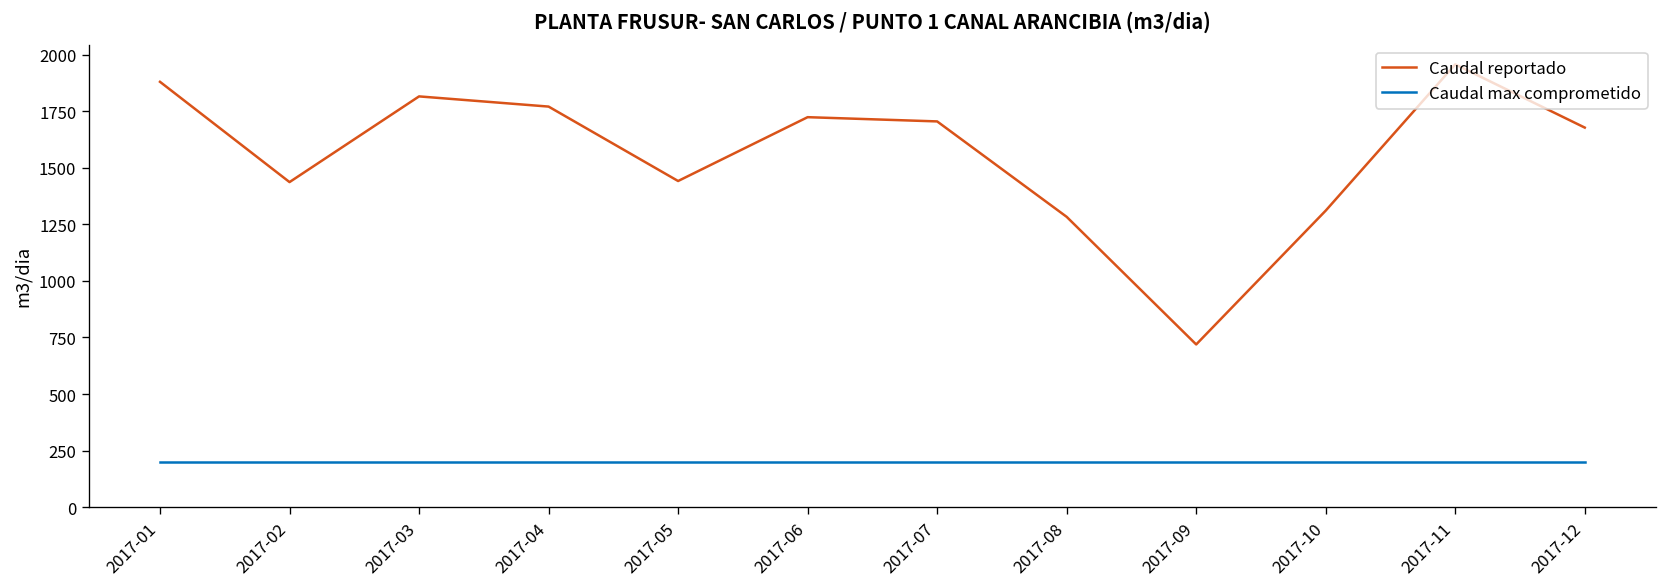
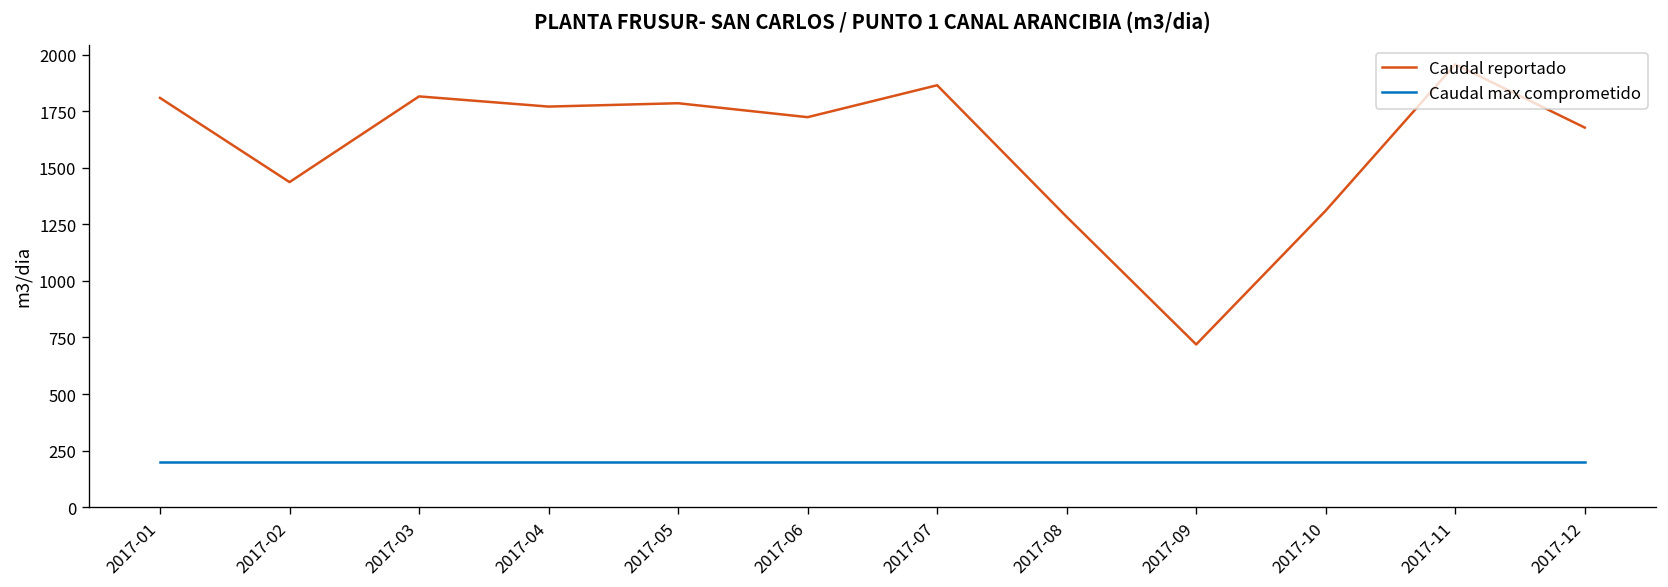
  {
    "Caudal reportado": {
-     "2017-01": 1880,
+     "2017-01": 1810,
      "2017-02": 1440,
      "2017-03": 1820,
      "2017-04": 1770,
-     "2017-05": 1440,
+     "2017-05": 1780,
      "2017-06": 1720,
-     "2017-07": 1700,
+     "2017-07": 1860,
      "2017-08": 1280,
      "2017-09": 720,
      "2017-10": 1310,
      "2017-12": 1680
    },
    "Caudal max comprometido": {
      "2017-01": 200,
      "2017-02": 200,
      "2017-03": 200,
      "2017-04": 200,
      "2017-05": 200,
      "2017-06": 200,
      "2017-07": 200,
      "2017-08": 200,
      "2017-09": 200,
      "2017-10": 200,
      "2017-11": 200,
      "2017-12": 200
    }
  }
